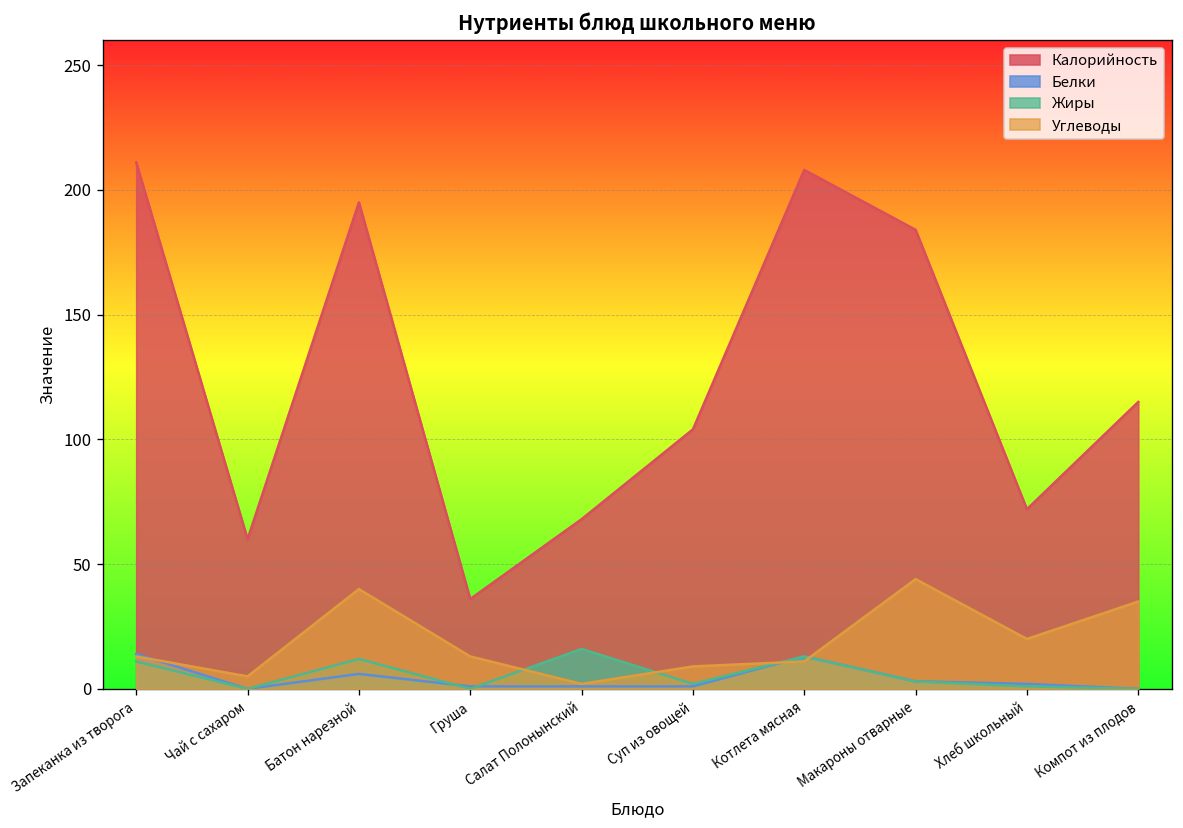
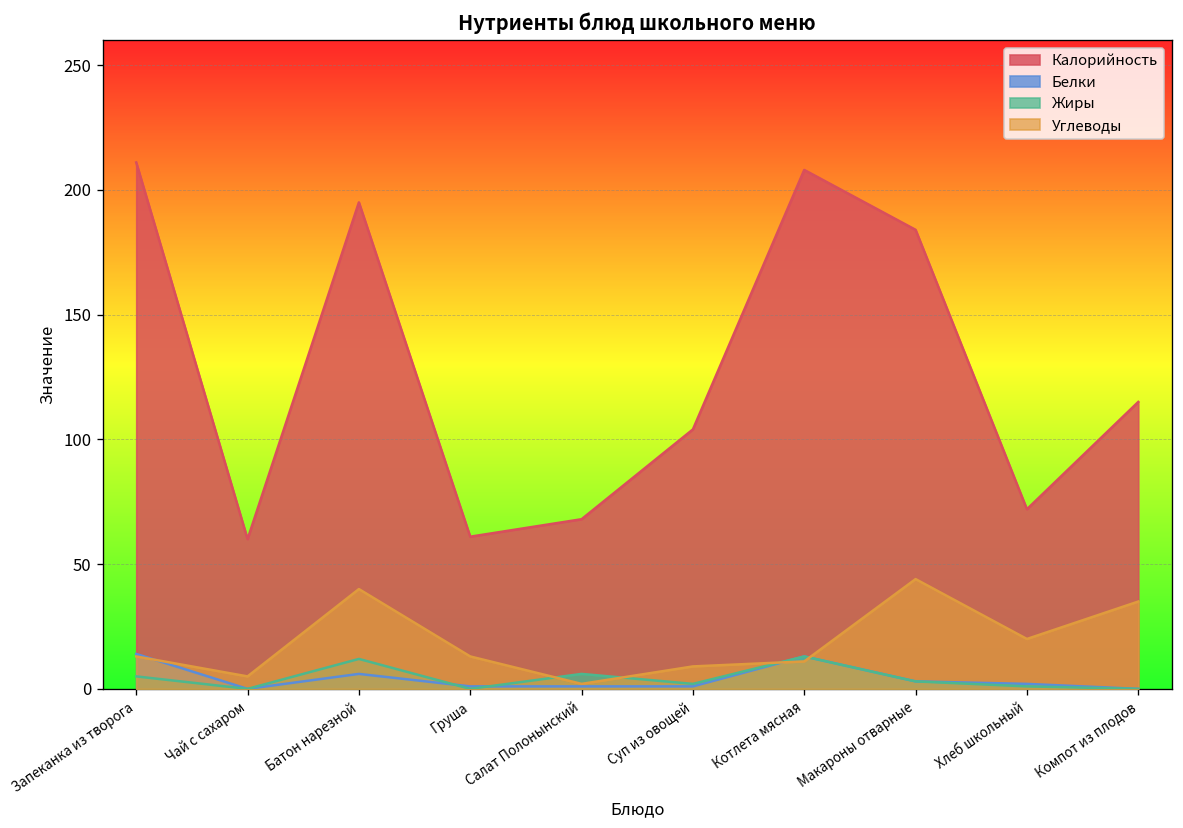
  {
    "Калорийность": {
      "Запеканка из творога": 211,
      "Чай с сахаром": 60,
      "Батон нарезной": 195,
-     "Груша": 36,
+     "Груша": 61,
      "Салат Полонынский": 68,
      "Суп из овощей": 104,
      "Котлета мясная": 208,
      "Макароны отварные": 184,
      "Хлеб школьный": 72,
      "Компот из плодов": 115
    },
    "Белки": {
      "Батон нарезной": 6
    },
    "Жиры": {
-     "Запеканка из творога": 11,
+     "Запеканка из творога": 5,
      "Батон нарезной": 12,
-     "Салат Полонынский": 16
+     "Салат Полонынский": 6
    },
    "Углеводы": {
      "Чай с сахаром": 5,
      "Батон нарезной": 40,
      "Груша": 13,
      "Суп из овощей": 9,
      "Котлета мясная": 11,
      "Макароны отварные": 44,
      "Хлеб школьный": 20,
      "Компот из плодов": 35
    }
  }
